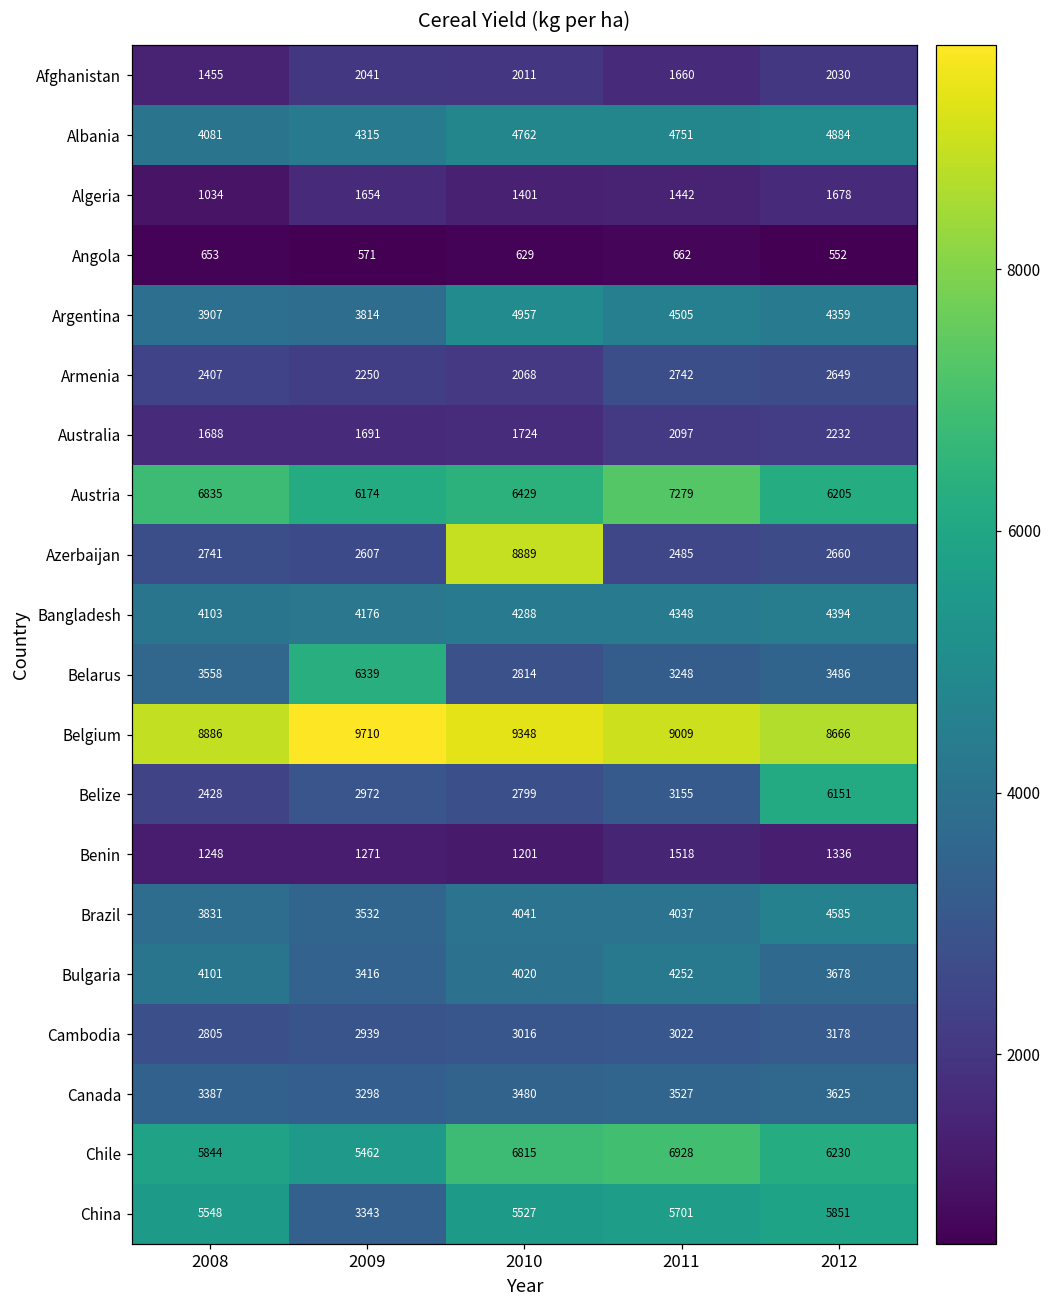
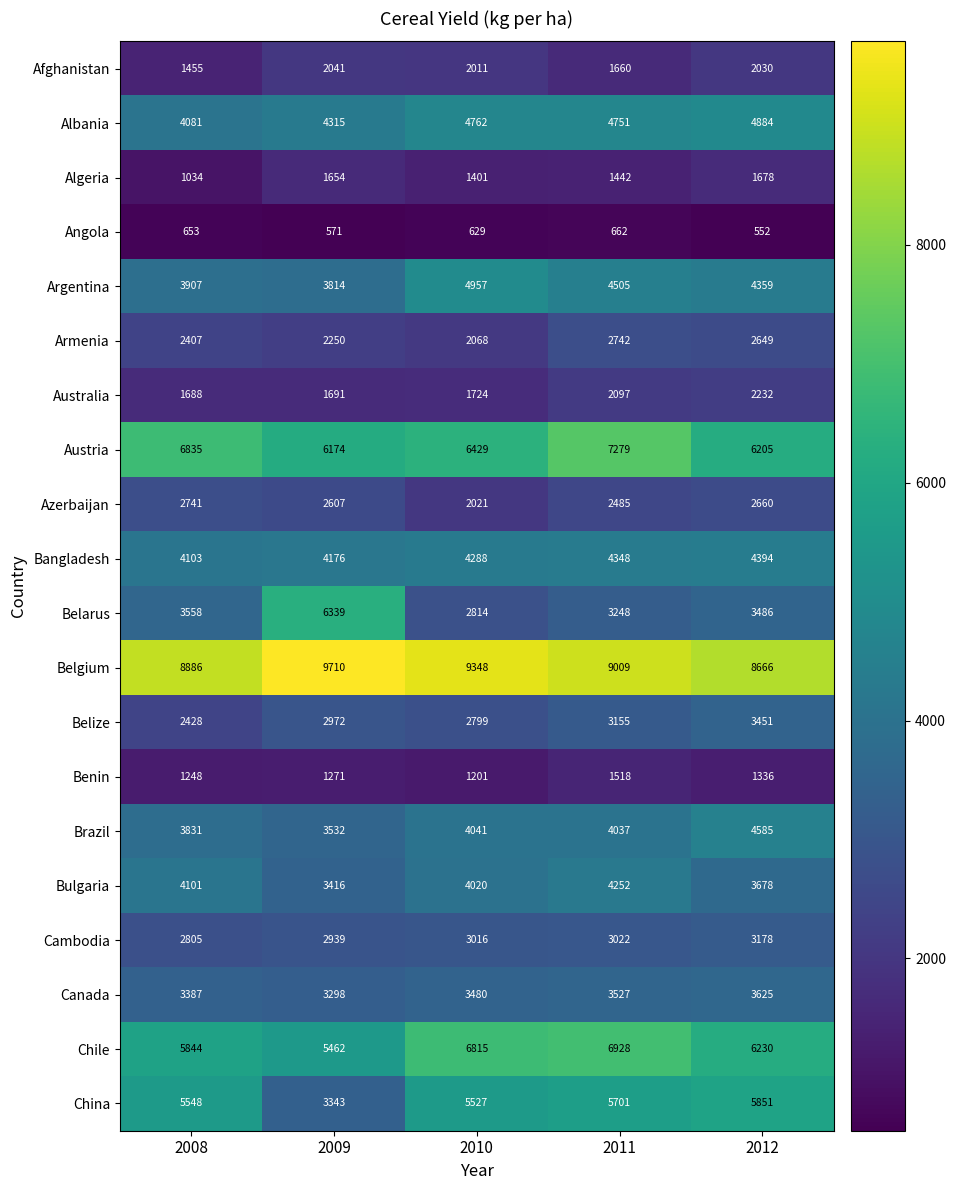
  {
    "Afghanistan": {
      "2008": 1455,
      "2009": 2041,
      "2010": 2011,
      "2011": 1660,
      "2012": 2030
    },
    "Albania": {
      "2008": 4081,
      "2009": 4315,
      "2010": 4762,
      "2011": 4751,
      "2012": 4884
    },
    "Algeria": {
      "2008": 1034,
      "2009": 1654,
      "2010": 1401,
      "2011": 1442,
      "2012": 1678
    },
    "Angola": {
      "2008": 653,
      "2009": 571,
      "2010": 629,
      "2011": 662,
      "2012": 552
    },
    "Argentina": {
      "2008": 3907,
      "2009": 3814,
      "2010": 4957,
      "2011": 4505,
      "2012": 4359
    },
    "Armenia": {
      "2008": 2407,
      "2009": 2250,
      "2010": 2068,
      "2011": 2742,
      "2012": 2649
    },
    "Australia": {
      "2008": 1688,
      "2009": 1691,
      "2010": 1724,
      "2011": 2097,
      "2012": 2232
    },
    "Austria": {
      "2008": 6835,
      "2009": 6174,
      "2010": 6429,
      "2011": 7279,
      "2012": 6205
    },
    "Azerbaijan": {
      "2008": 2741,
      "2009": 2607,
-     "2010": 8889,
+     "2010": 2021,
      "2011": 2485,
      "2012": 2660
    },
    "Bangladesh": {
      "2008": 4103,
      "2009": 4176,
      "2010": 4288,
      "2011": 4348,
      "2012": 4394
    },
    "Belarus": {
      "2008": 3558,
      "2009": 6339,
      "2010": 2814,
      "2011": 3248,
      "2012": 3486
    },
    "Belgium": {
      "2008": 8886,
      "2009": 9710,
      "2010": 9348,
      "2011": 9009,
      "2012": 8666
    },
    "Belize": {
      "2008": 2428,
      "2009": 2972,
      "2010": 2799,
      "2011": 3155,
-     "2012": 6151
+     "2012": 3451
    },
    "Benin": {
      "2008": 1248,
      "2009": 1271,
      "2010": 1201,
      "2011": 1518,
      "2012": 1336
    },
    "Brazil": {
      "2008": 3831,
      "2009": 3532,
      "2010": 4041,
      "2011": 4037,
      "2012": 4585
    },
    "Bulgaria": {
      "2008": 4101,
      "2009": 3416,
      "2010": 4020,
      "2011": 4252,
      "2012": 3678
    },
    "Cambodia": {
      "2008": 2805,
      "2009": 2939,
      "2010": 3016,
      "2011": 3022,
      "2012": 3178
    },
    "Canada": {
      "2008": 3387,
      "2009": 3298,
      "2010": 3480,
      "2011": 3527,
      "2012": 3625
    },
    "Chile": {
      "2008": 5844,
      "2009": 5462,
      "2010": 6815,
      "2011": 6928,
      "2012": 6230
    },
    "China": {
      "2008": 5548,
      "2009": 3343,
      "2010": 5527,
      "2011": 5701,
      "2012": 5851
    }
  }
